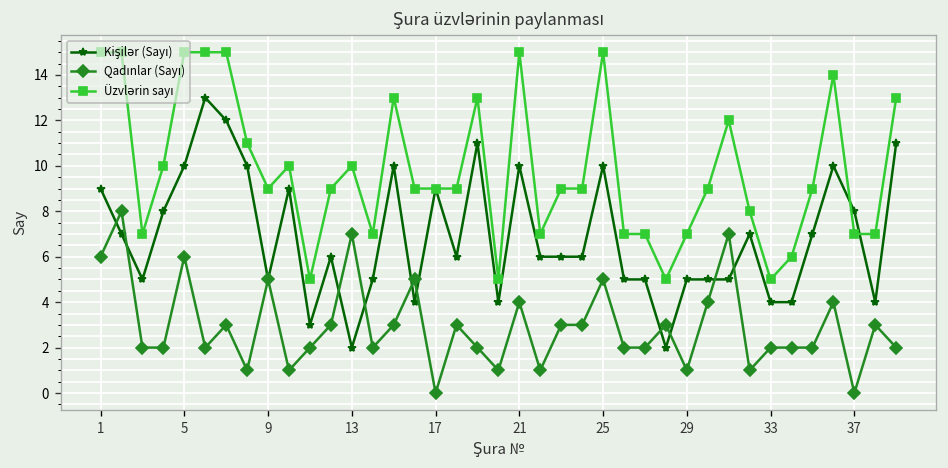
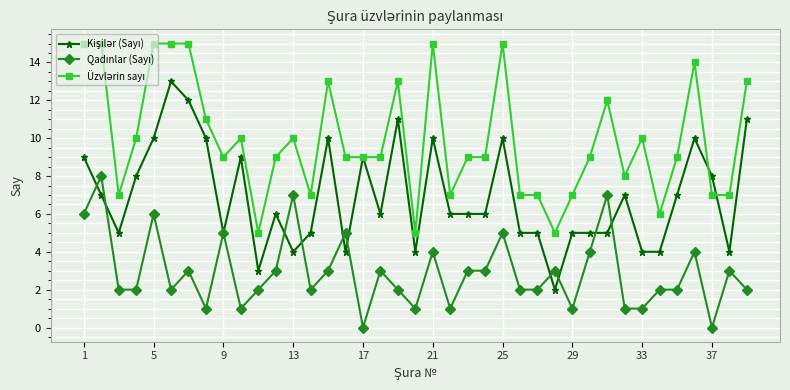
  {
    "Kişilər (Sayı)": {
      "1": 9,
      "5": 10,
-     "13": 2,
+     "13": 4,
      "21": 10,
      "25": 10,
      "29": 5,
      "33": 4,
      "37": 8
    },
    "Qadınlar (Sayı)": {
      "1": 6,
      "5": 6,
      "13": 7,
      "17": 0,
      "21": 4,
      "25": 5,
      "29": 1,
-     "33": 2,
+     "33": 1,
      "37": 0
    },
    "Üzvlərin sayı": {
      "9": 9,
      "13": 10,
      "21": 15,
      "25": 15,
      "29": 7,
-     "33": 5,
+     "33": 10,
      "37": 7
    }
  }
